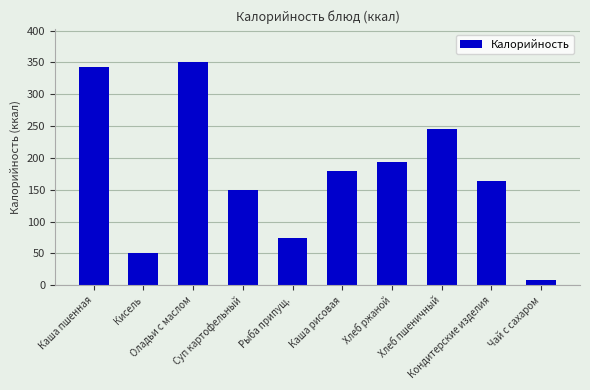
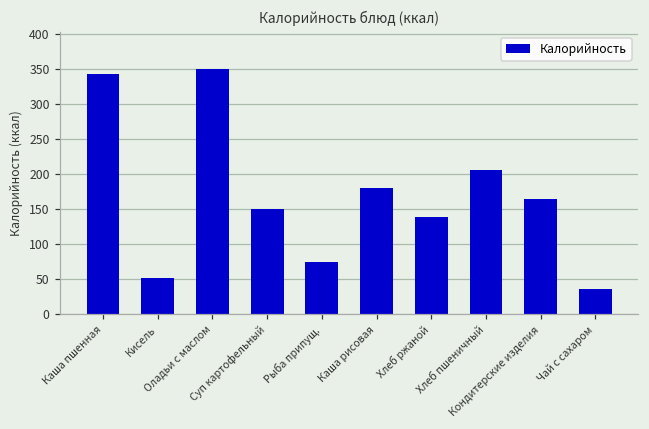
  {
    "Каша пшенная": 340,
    "Кисель": 50,
    "Оладьи с маслом": 350,
    "Суп картофельный": 150,
    "Рыба припущ.": 70,
    "Каша рисовая": 180,
-   "Хлеб ржаной": 190,
-   "Хлеб пшеничный": 250,
+   "Хлеб ржаной": 140,
+   "Хлеб пшеничный": 210,
    "Кондитерские изделия": 160,
-   "Чай с сахаром": 10
+   "Чай с сахаром": 40
  }
